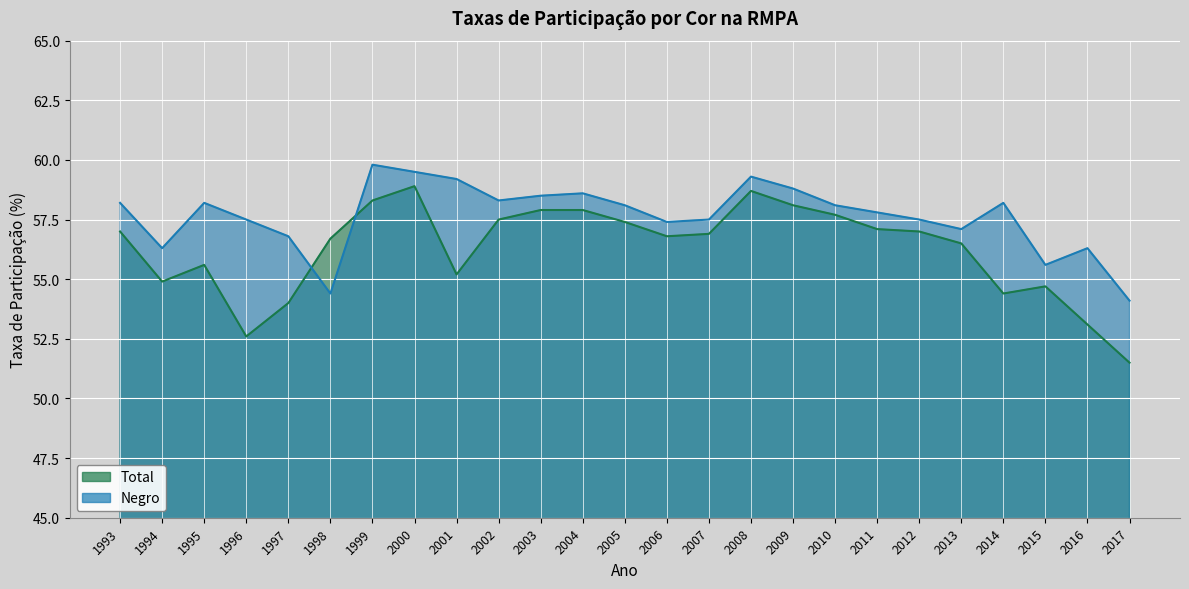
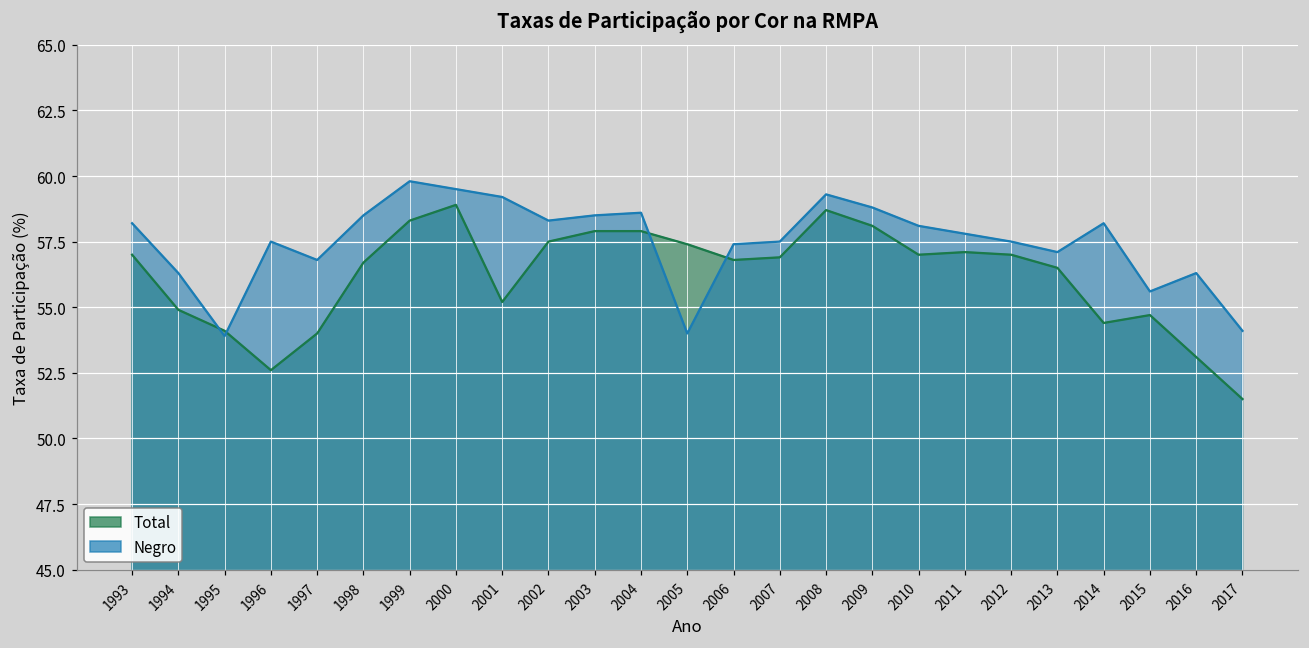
  {
    "Total": {
      "1993": 57.0,
      "1994": 54.9,
-     "1995": 55.6,
+     "1995": 54.1,
      "1996": 52.6,
      "1997": 54.0,
      "1998": 56.7,
      "1999": 58.3,
      "2000": 58.9,
      "2001": 55.2,
      "2002": 57.5,
      "2003": 57.9,
      "2004": 57.9,
      "2005": 57.4,
      "2006": 56.8,
      "2007": 56.9,
      "2008": 58.7,
      "2009": 58.1,
-     "2010": 57.7,
+     "2010": 57.0,
      "2011": 57.1,
      "2012": 57.0,
      "2013": 56.5,
      "2014": 54.4,
      "2015": 54.7,
      "2016": 53.1,
      "2017": 51.5
    },
    "Negro": {
      "1993": 58.2,
      "1994": 56.3,
-     "1995": 58.2,
+     "1995": 53.9,
      "1996": 57.5,
      "1997": 56.8,
-     "1998": 54.4,
+     "1998": 58.5,
      "1999": 59.8,
      "2000": 59.5,
      "2001": 59.2,
      "2002": 58.3,
      "2003": 58.5,
      "2004": 58.6,
-     "2005": 58.1,
+     "2005": 54.0,
      "2006": 57.4,
      "2007": 57.5,
      "2008": 59.3,
      "2009": 58.8,
      "2010": 58.1,
      "2011": 57.8,
      "2012": 57.5,
      "2013": 57.1,
      "2014": 58.2,
      "2015": 55.6,
      "2016": 56.3,
      "2017": 54.1
    }
  }
